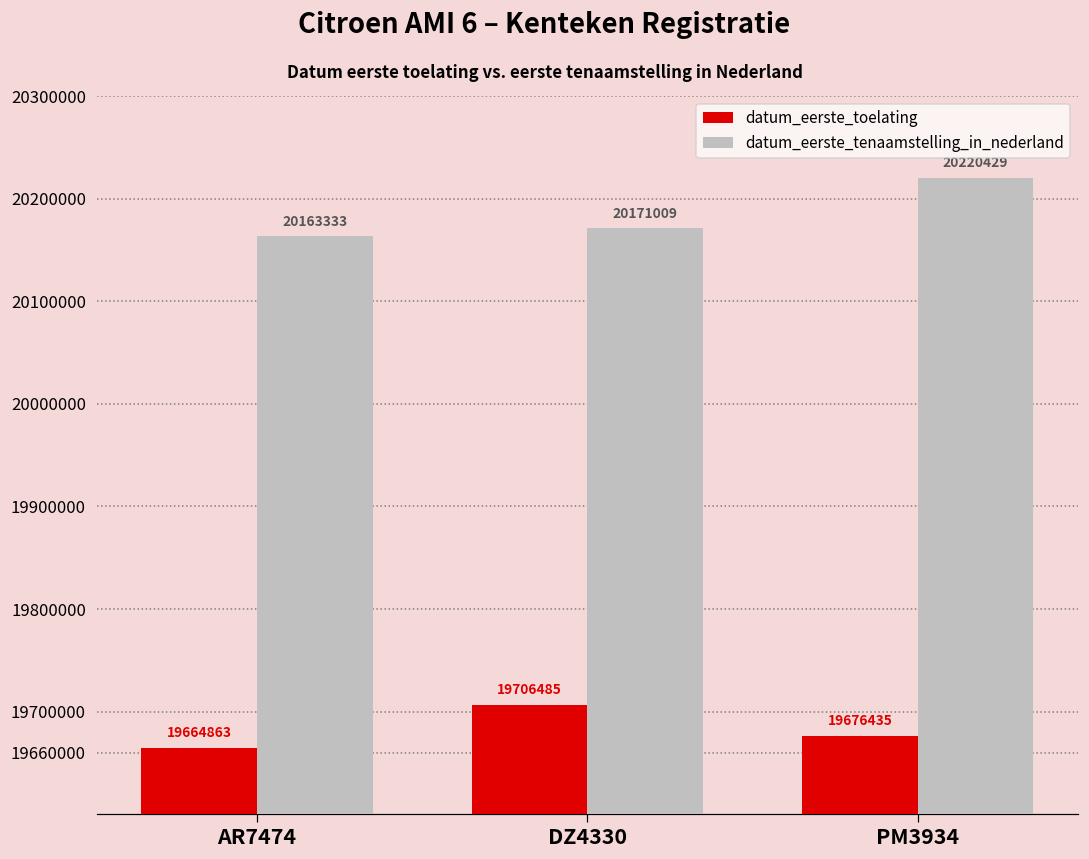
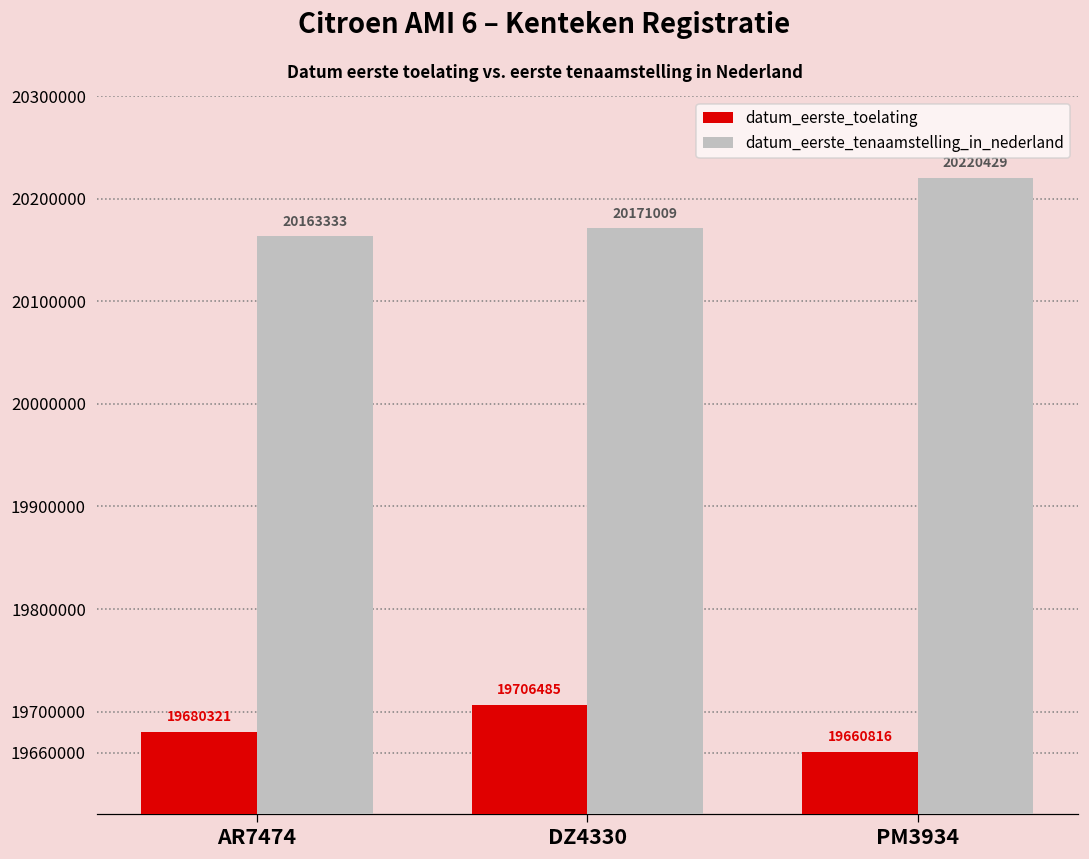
  {
    "datum_eerste_toelating": {
-     "AR7474": 19664863,
+     "AR7474": 19680321,
      "DZ4330": 19706485,
-     "PM3934": 19676435
+     "PM3934": 19660816
    },
    "datum_eerste_tenaamstelling_in_nederland": {
      "AR7474": 20163333,
      "DZ4330": 20171009,
      "PM3934": 20220429
    }
  }
